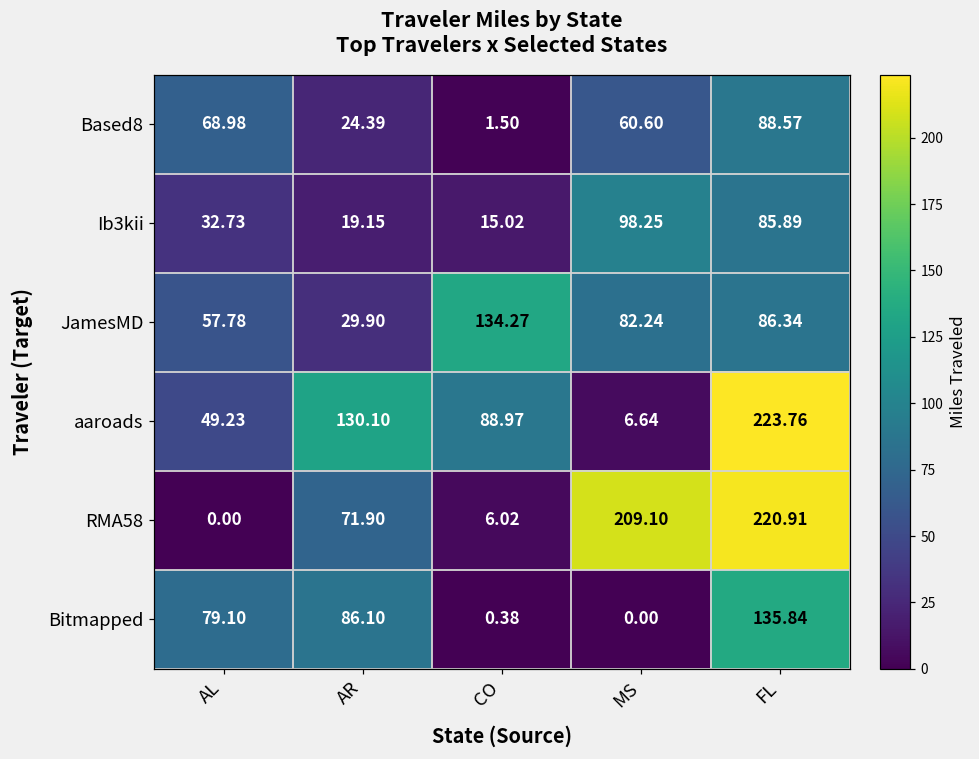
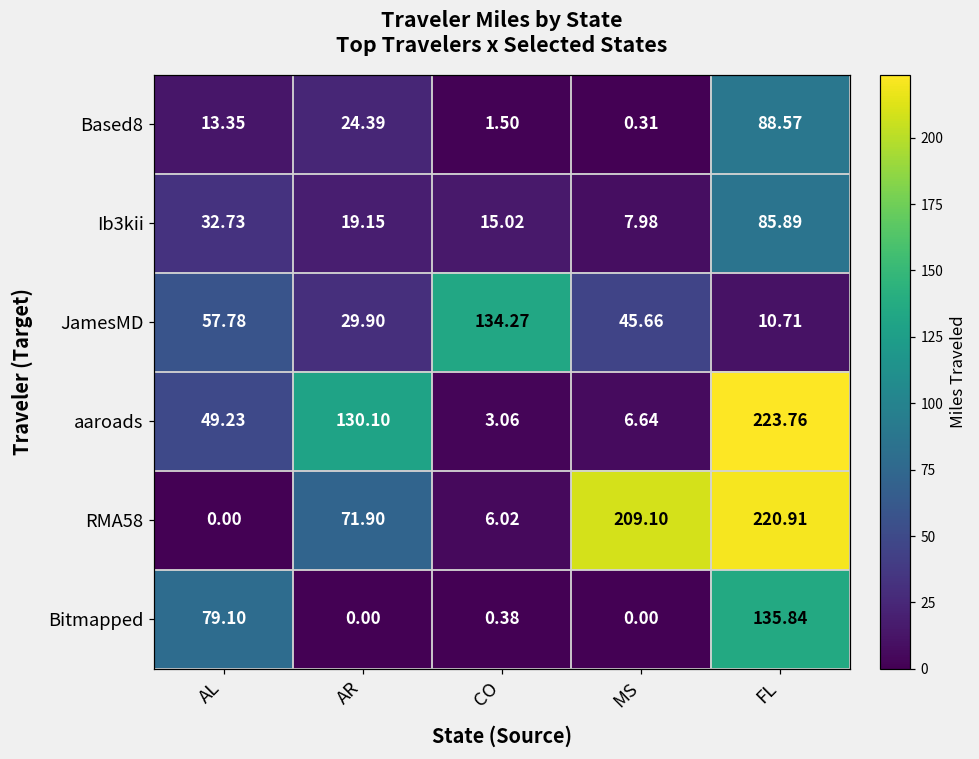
  {
    "Based8": {
-     "AL": 68.98,
+     "AL": 13.35,
      "AR": 24.39,
      "CO": 1.50,
-     "MS": 60.60,
+     "MS": 0.31,
      "FL": 88.57
    },
    "Ib3kii": {
      "AL": 32.73,
      "AR": 19.15,
      "CO": 15.02,
-     "MS": 98.25,
+     "MS": 7.98,
      "FL": 85.89
    },
    "JamesMD": {
      "AL": 57.78,
      "AR": 29.90,
      "CO": 134.27,
-     "MS": 82.24,
-     "FL": 86.34
+     "MS": 45.66,
+     "FL": 10.71
    },
    "aaroads": {
      "AL": 49.23,
      "AR": 130.10,
-     "CO": 88.97,
+     "CO": 3.06,
      "MS": 6.64,
      "FL": 223.76
    },
    "RMA58": {
      "AL": 0.00,
      "AR": 71.90,
      "CO": 6.02,
      "MS": 209.10,
      "FL": 220.91
    },
    "Bitmapped": {
      "AL": 79.10,
-     "AR": 86.10,
+     "AR": 0.00,
      "CO": 0.38,
      "MS": 0.00,
      "FL": 135.84
    }
  }
